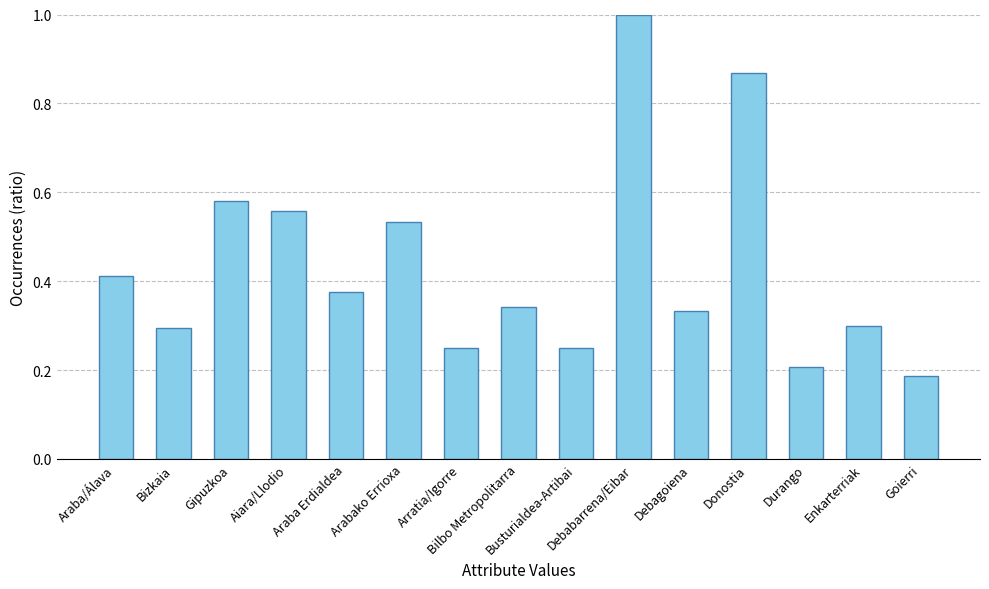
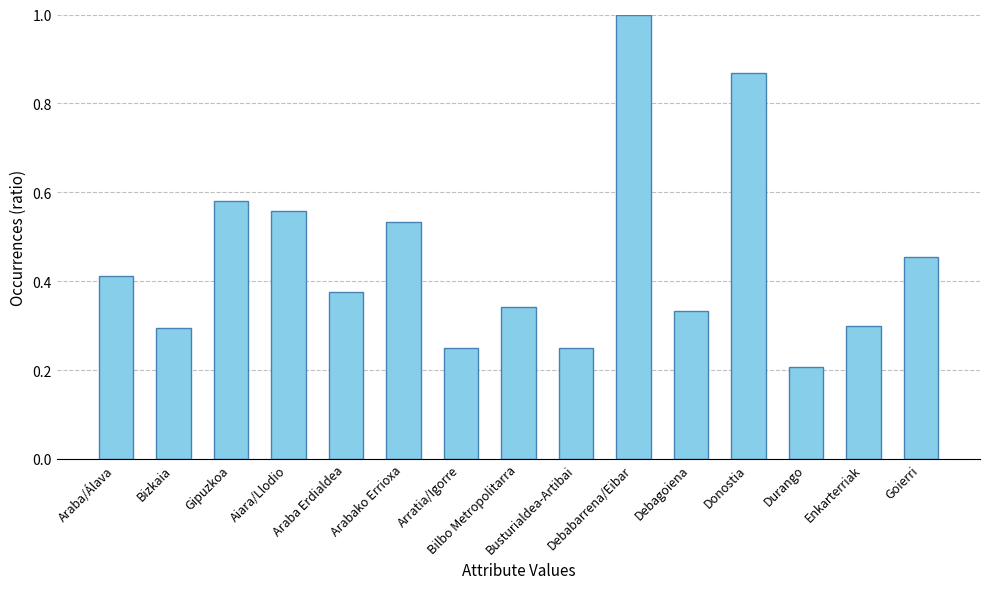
  {
    "Araba/Álava": 0.41,
    "Bizkaia": 0.29,
    "Gipuzkoa": 0.58,
    "Aiara/Llodio": 0.56,
    "Araba Erdialdea": 0.38,
    "Arabako Errioxa": 0.53,
    "Arratia/Igorre": 0.25,
    "Bilbo Metropolitarra": 0.34,
    "Busturialdea-Artibai": 0.25,
    "Debabarrena/Eibar": 1.00,
    "Debagoiena": 0.33,
    "Donostia": 0.87,
    "Durango": 0.21,
    "Enkarterriak": 0.30,
-   "Goierri": 0.19
+   "Goierri": 0.45
  }
